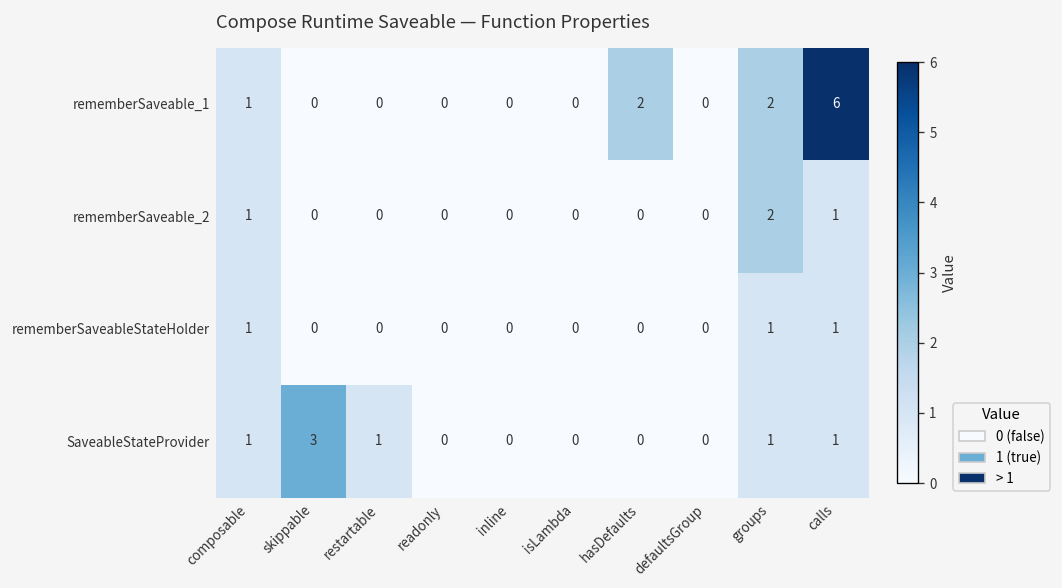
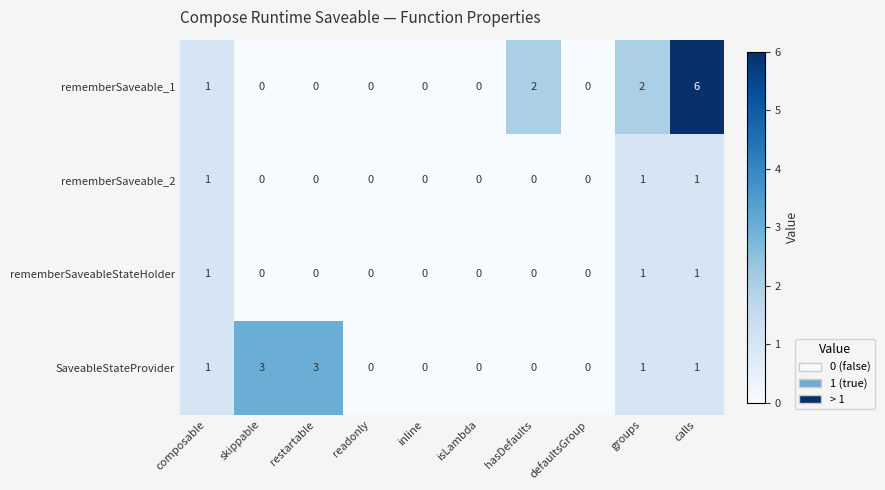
  {
    "rememberSaveable_1": {
      "composable": 1,
      "skippable": 0,
      "restartable": 0,
      "readonly": 0,
      "inline": 0,
      "isLambda": 0,
      "hasDefaults": 2,
      "defaultsGroup": 0,
      "groups": 2,
      "calls": 6
    },
    "rememberSaveable_2": {
      "composable": 1,
      "skippable": 0,
      "restartable": 0,
      "readonly": 0,
      "inline": 0,
      "isLambda": 0,
      "hasDefaults": 0,
      "defaultsGroup": 0,
-     "groups": 2,
+     "groups": 1,
      "calls": 1
    },
    "rememberSaveableStateHolder": {
      "composable": 1,
      "skippable": 0,
      "restartable": 0,
      "readonly": 0,
      "inline": 0,
      "isLambda": 0,
      "hasDefaults": 0,
      "defaultsGroup": 0,
      "groups": 1,
      "calls": 1
    },
    "SaveableStateProvider": {
      "composable": 1,
      "skippable": 3,
-     "restartable": 1,
+     "restartable": 3,
      "readonly": 0,
      "inline": 0,
      "isLambda": 0,
      "hasDefaults": 0,
      "defaultsGroup": 0,
      "groups": 1,
      "calls": 1
    }
  }
